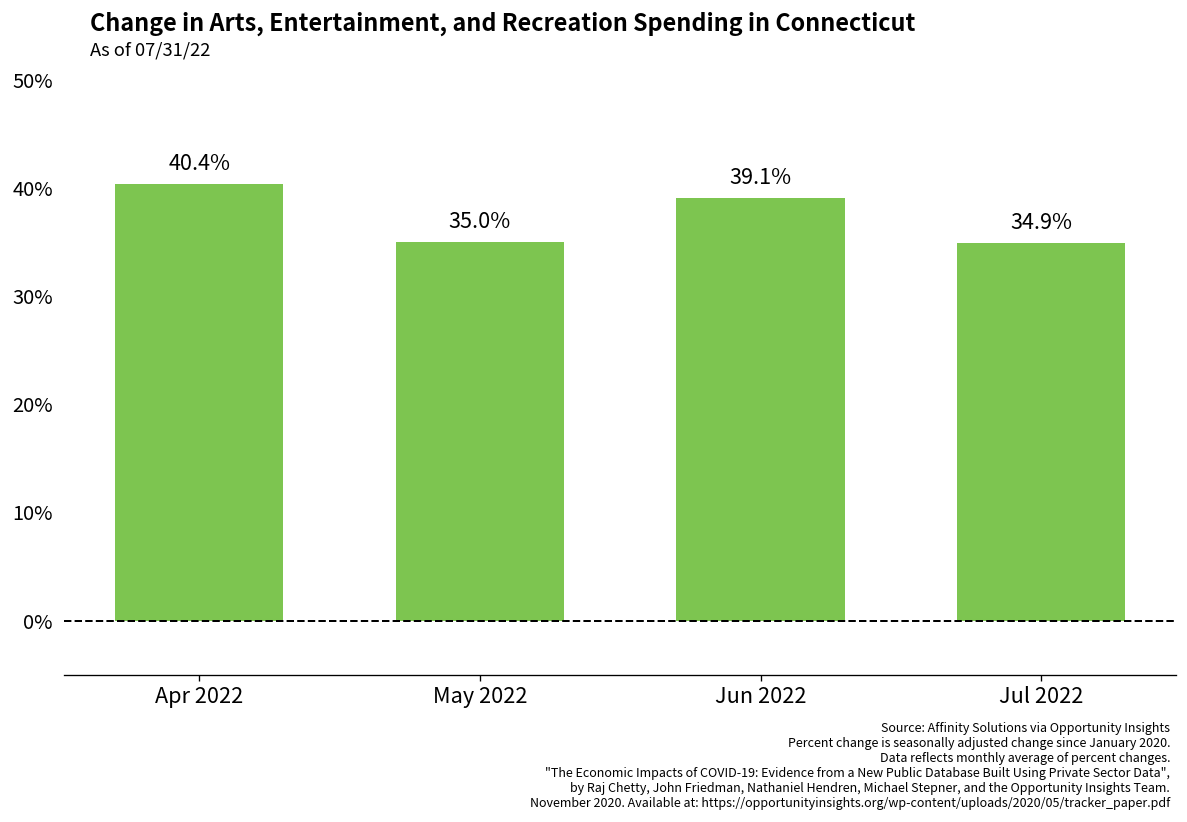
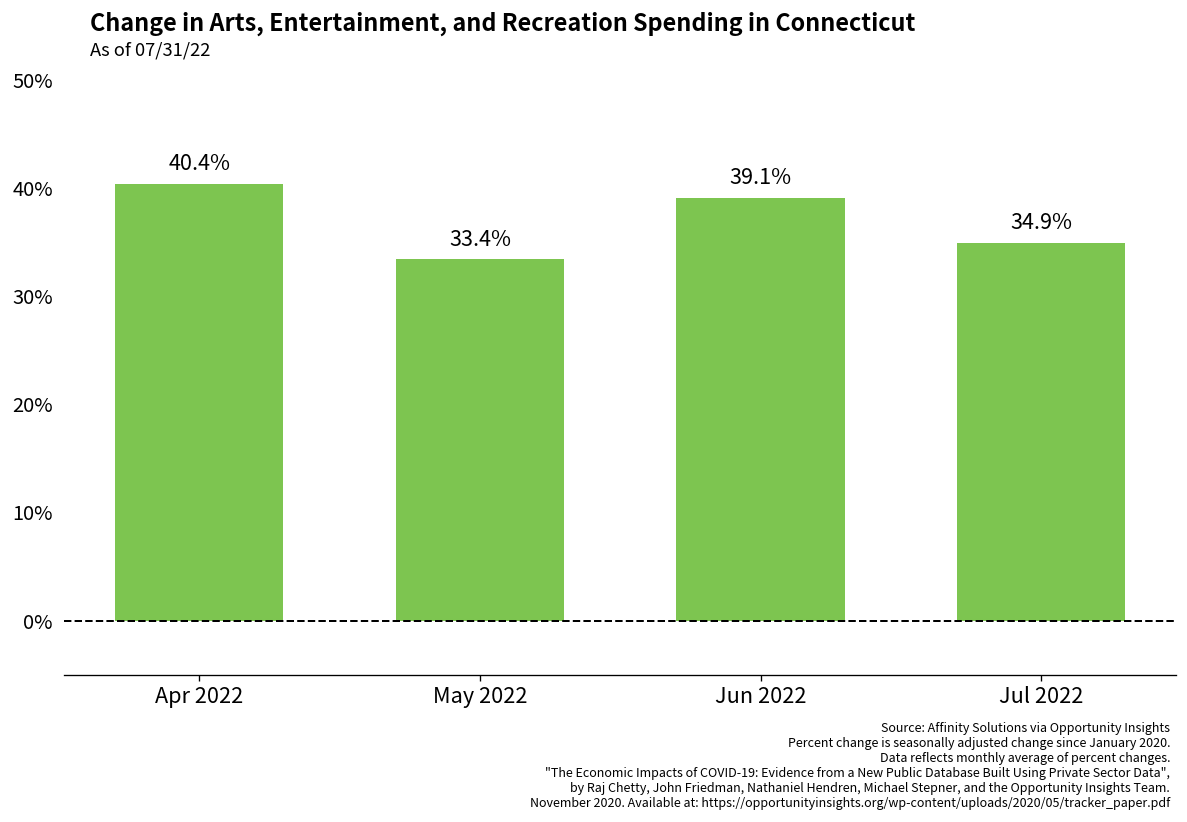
  {
    "Apr 2022": "40.4%",
-   "May 2022": "35.0%",
+   "May 2022": "33.4%",
    "Jun 2022": "39.1%",
    "Jul 2022": "34.9%"
  }
